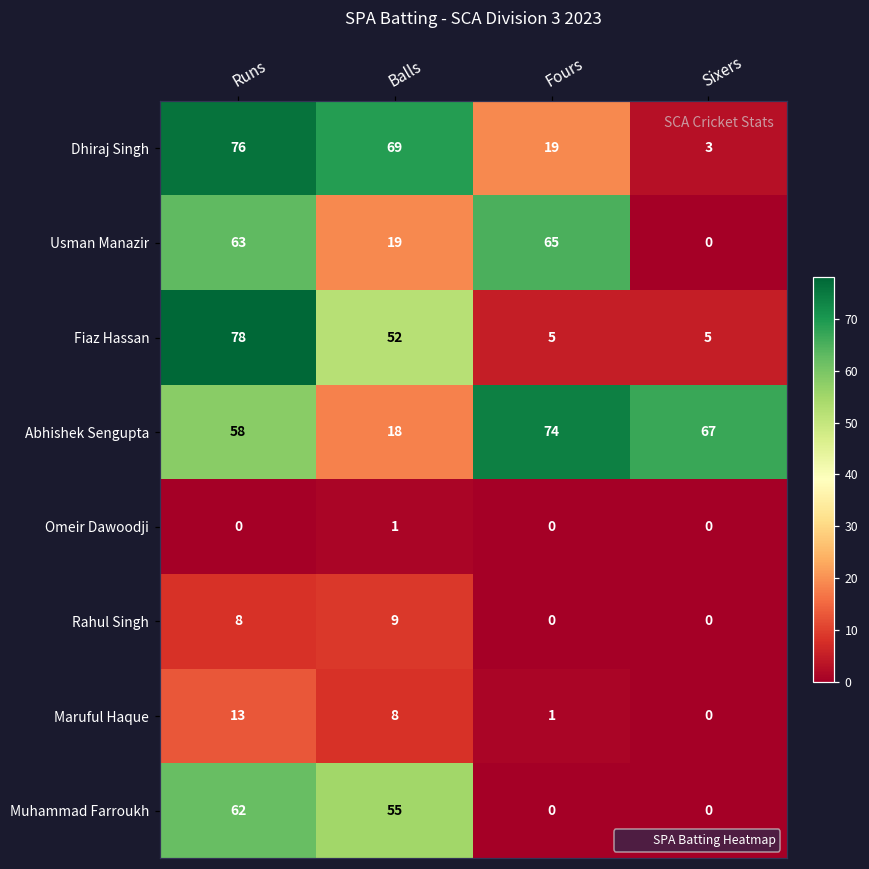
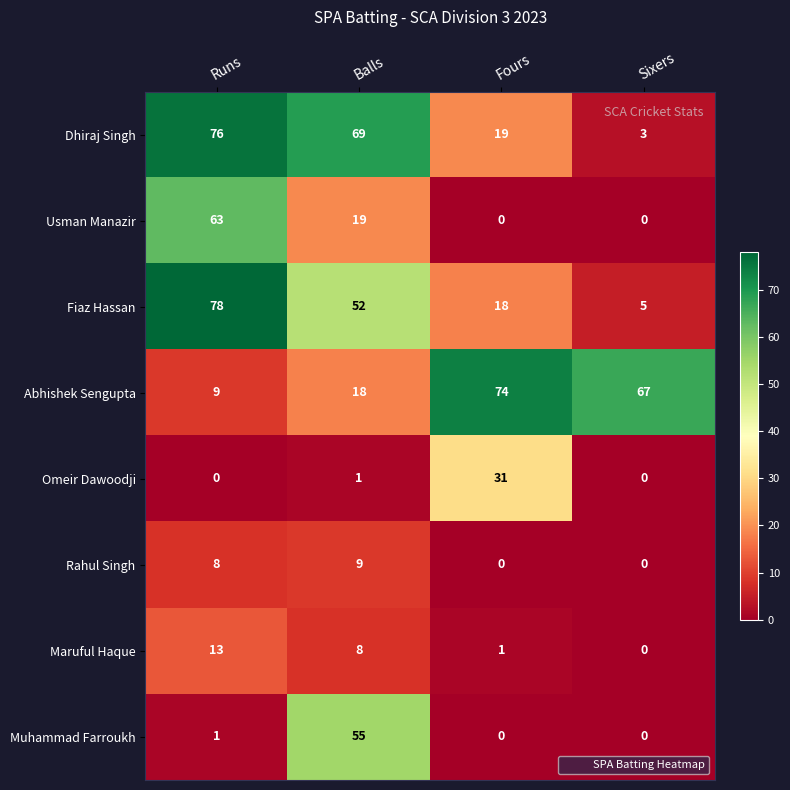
  {
    "Dhiraj Singh": {
      "Runs": 76,
      "Balls": 69,
      "Fours": 19
    },
    "Usman Manazir": {
      "Runs": 63,
      "Balls": 19,
-     "Fours": 65,
+     "Fours": 0,
      "Sixers": 0
    },
    "Fiaz Hassan": {
      "Runs": 78,
      "Balls": 52,
-     "Fours": 5,
+     "Fours": 18,
      "Sixers": 5
    },
    "Abhishek Sengupta": {
-     "Runs": 58,
+     "Runs": 9,
      "Balls": 18,
      "Fours": 74,
      "Sixers": 67
    },
    "Omeir Dawoodji": {
      "Runs": 0,
      "Balls": 1,
-     "Fours": 0,
+     "Fours": 31,
      "Sixers": 0
    },
    "Rahul Singh": {
      "Runs": 8,
      "Balls": 9,
      "Fours": 0,
      "Sixers": 0
    },
    "Maruful Haque": {
      "Runs": 13,
      "Balls": 8,
      "Fours": 1,
      "Sixers": 0
    },
    "Muhammad Farroukh": {
-     "Runs": 62,
+     "Runs": 1,
      "Balls": 55,
      "Fours": 0,
      "Sixers": 0
    }
  }
